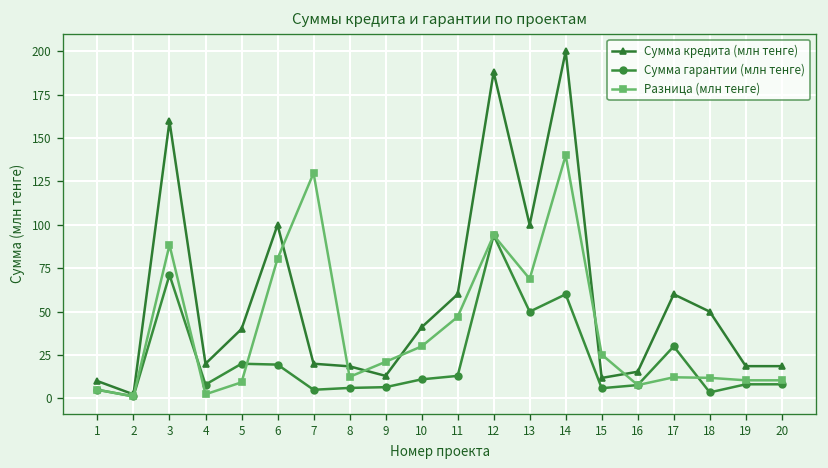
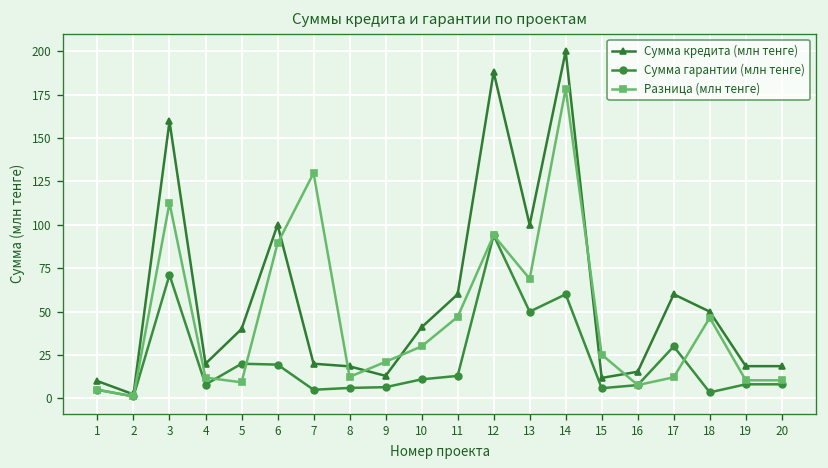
  {
    "Разница (млн тенге)": {
-     "3": 88,
-     "4": 2,
+     "3": 113,
+     "4": 12,
      "5": 9,
-     "6": 81,
+     "6": 89,
      "7": 130,
      "8": 12,
      "9": 21,
      "10": 30,
      "11": 47,
      "13": 69,
-     "14": 140,
+     "14": 178,
      "15": 25,
      "17": 12,
-     "18": 12,
+     "18": 47,
      "19": 10,
      "20": 10
    }
  }
